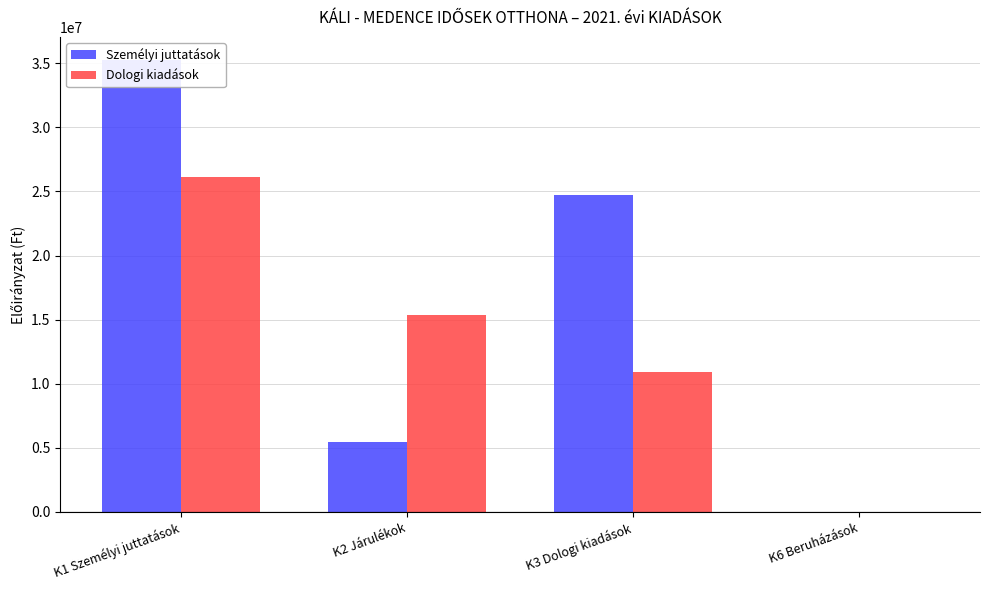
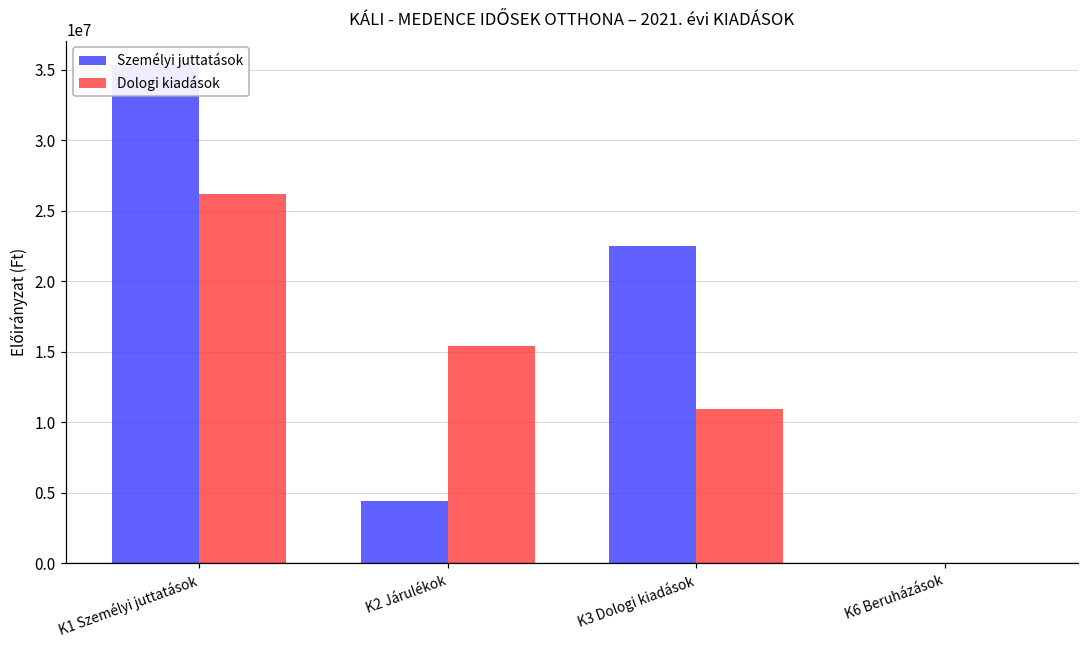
  {
    "Személyi juttatások": {
-     "K2 Járulékok": 5500000,
-     "K3 Dologi kiadások": 24700000,
+     "K2 Járulékok": 4400000,
+     "K3 Dologi kiadások": 22500000,
      "K6 Beruházások": 0
    },
    "Dologi kiadások": {
      "K1 Személyi juttatások": 26200000,
      "K2 Járulékok": 15400000,
      "K3 Dologi kiadások": 10900000,
      "K6 Beruházások": 0
    }
  }
